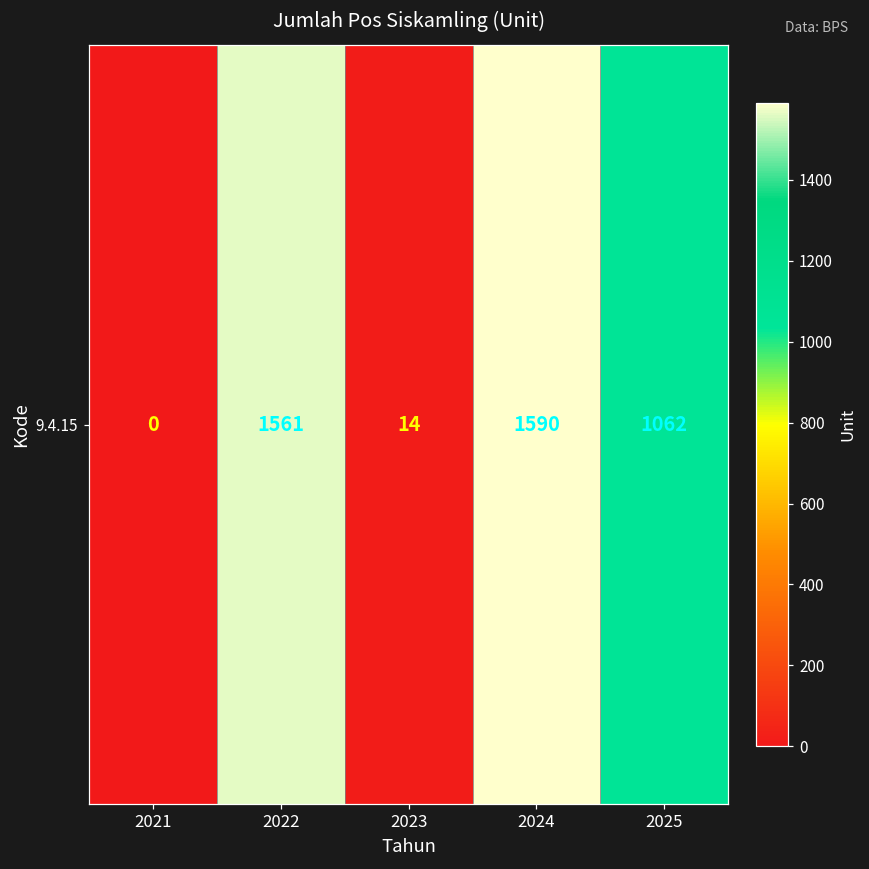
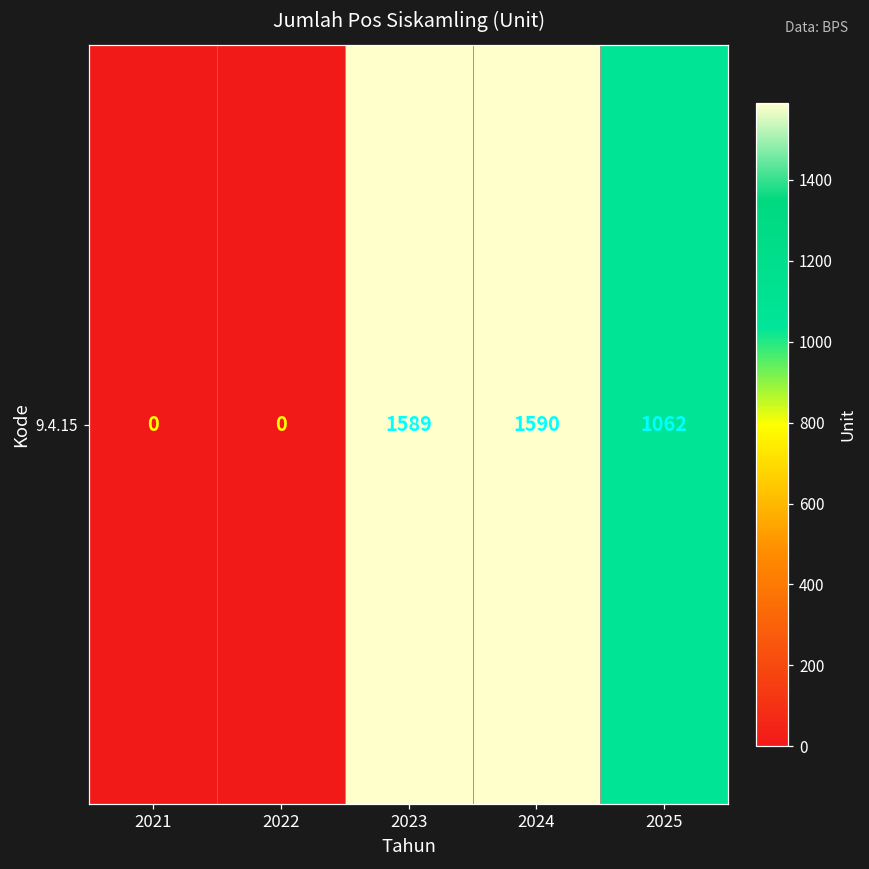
  {
    "9.4.15": {
      "2021": 0,
-     "2022": 1561,
-     "2023": 14,
+     "2022": 0,
+     "2023": 1589,
      "2024": 1590,
      "2025": 1062
    }
  }
